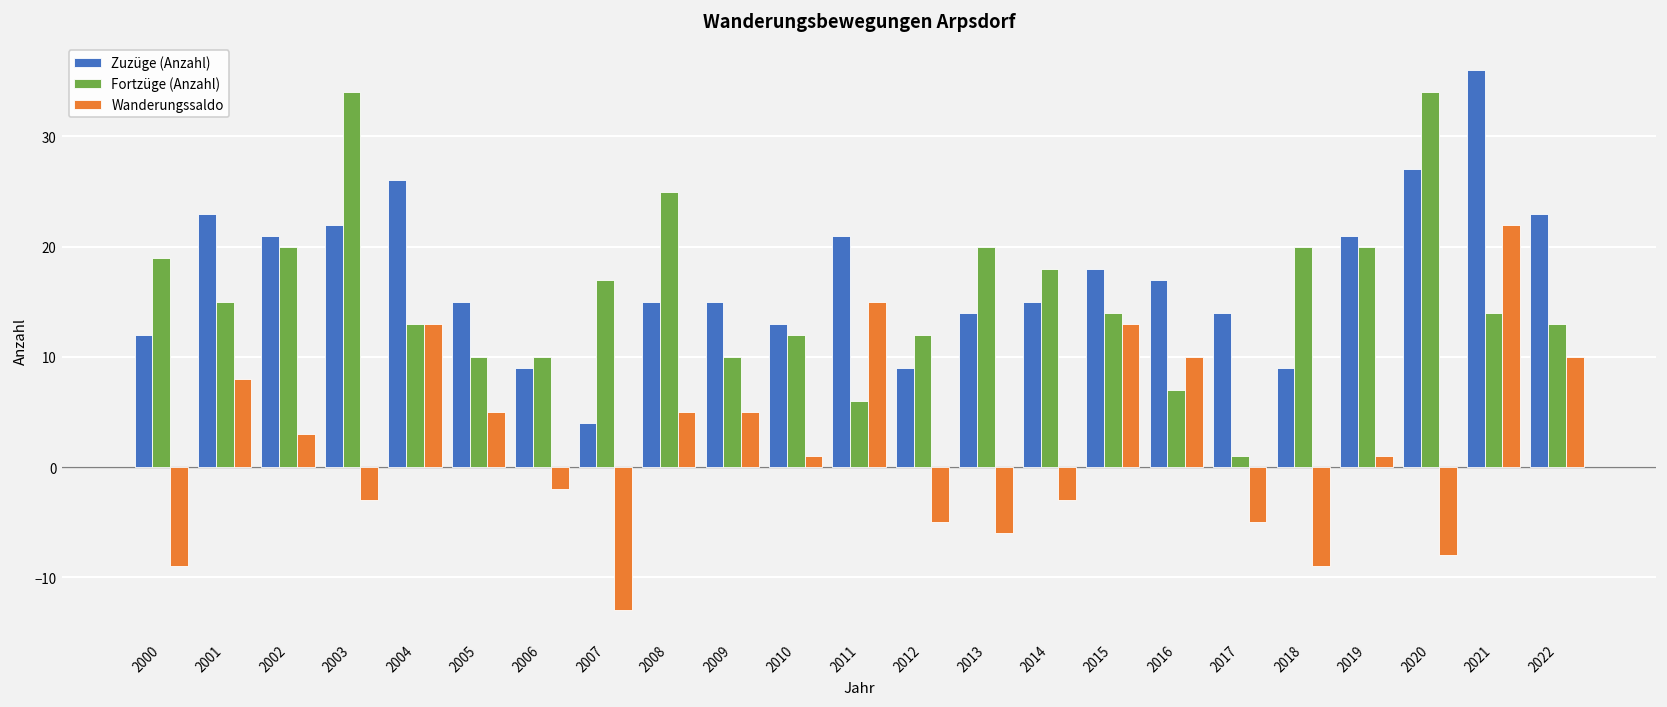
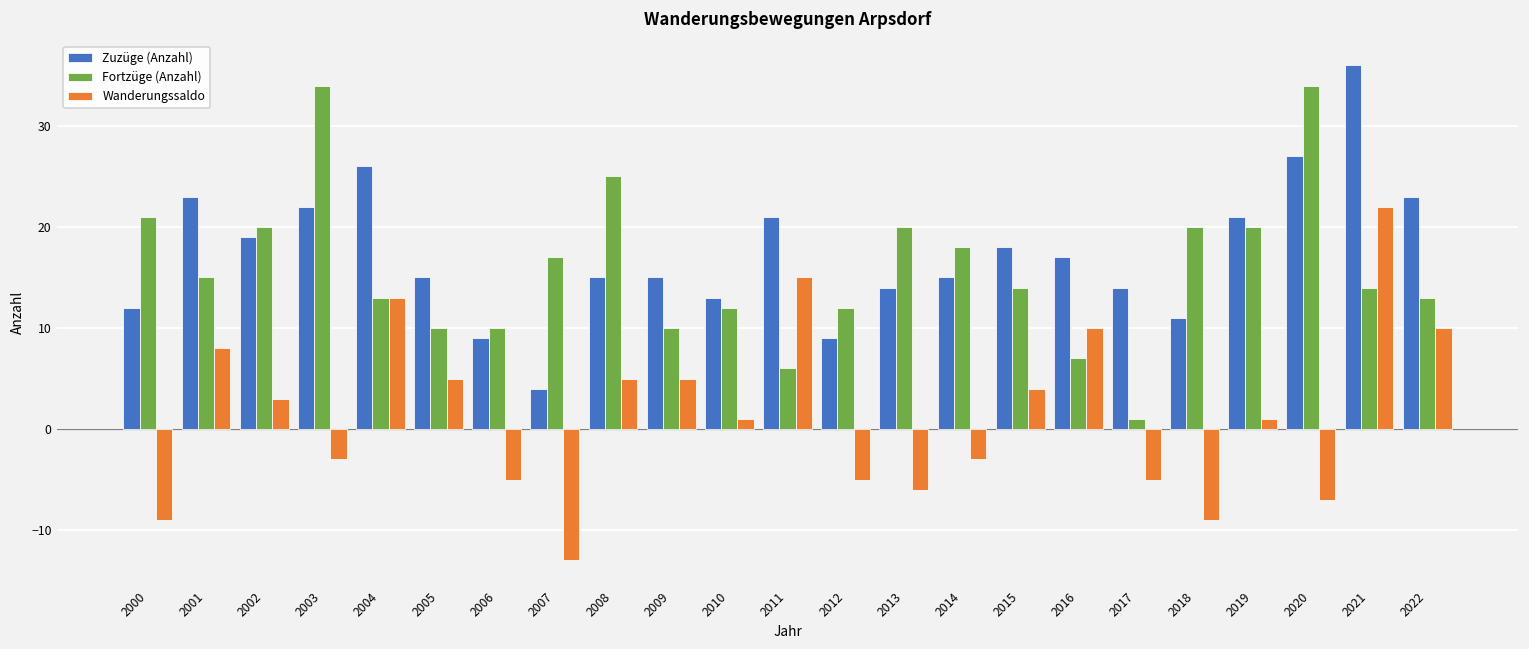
  {
    "Zuzüge (Anzahl)": {
      "2000": 12,
      "2001": 23,
-     "2002": 21,
+     "2002": 19,
      "2003": 22,
      "2004": 26,
      "2005": 15,
      "2006": 9,
      "2007": 4,
      "2008": 15,
      "2009": 15,
      "2010": 13,
      "2011": 21,
      "2012": 9,
      "2013": 14,
      "2014": 15,
      "2015": 18,
      "2016": 17,
      "2017": 14,
-     "2018": 9,
+     "2018": 11,
      "2019": 21,
      "2020": 27,
      "2021": 36,
      "2022": 23
    },
    "Fortzüge (Anzahl)": {
-     "2000": 19,
+     "2000": 21,
      "2001": 15,
      "2002": 20,
      "2003": 34,
      "2004": 13,
      "2005": 10,
      "2006": 10,
      "2007": 17,
      "2008": 25,
      "2009": 10,
      "2010": 12,
      "2011": 6,
      "2012": 12,
      "2013": 20,
      "2014": 18,
      "2015": 14,
      "2016": 7,
      "2017": 1,
      "2018": 20,
      "2019": 20,
      "2020": 34,
      "2021": 14,
      "2022": 13
    },
    "Wanderungssaldo": {
      "2000": -9,
      "2001": 8,
      "2002": 3,
      "2003": -3,
      "2004": 13,
      "2005": 5,
-     "2006": -2,
+     "2006": -5,
      "2007": -13,
      "2008": 5,
      "2009": 5,
      "2010": 1,
      "2011": 15,
      "2012": -5,
      "2013": -6,
      "2014": -3,
-     "2015": 13,
+     "2015": 4,
      "2016": 10,
      "2017": -5,
      "2018": -9,
      "2019": 1,
-     "2020": -8,
+     "2020": -7,
      "2021": 22,
      "2022": 10
    }
  }
